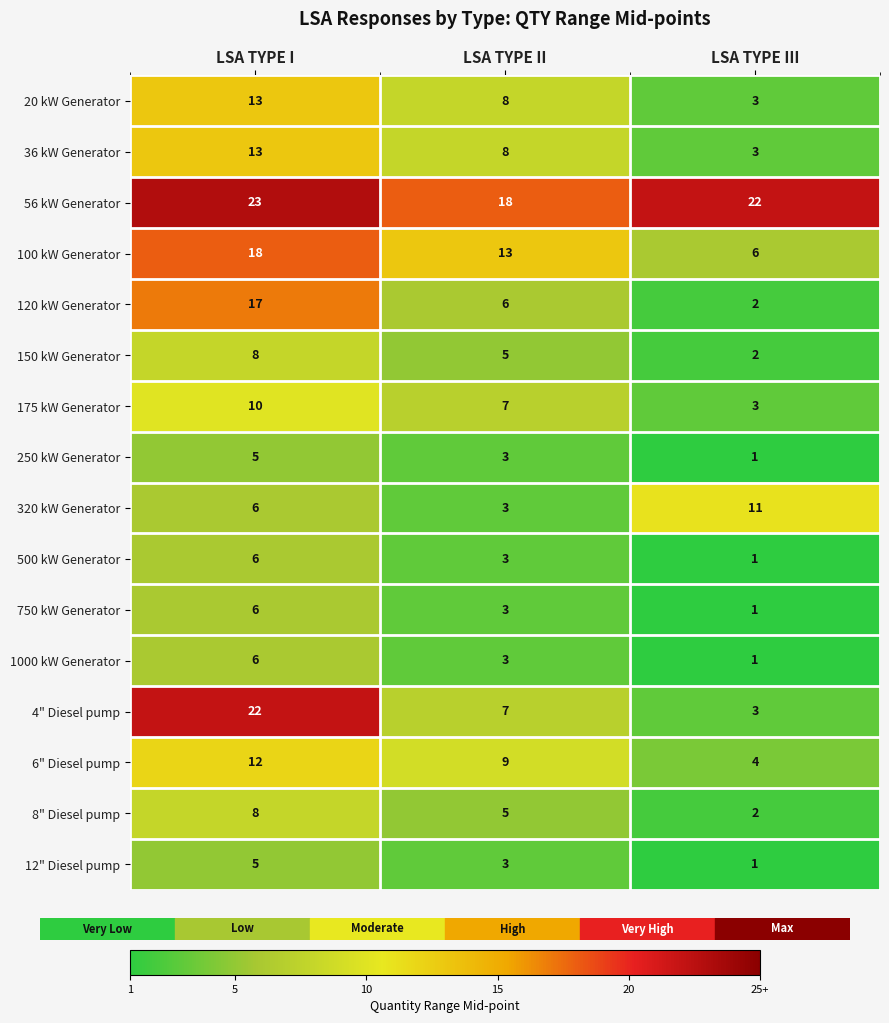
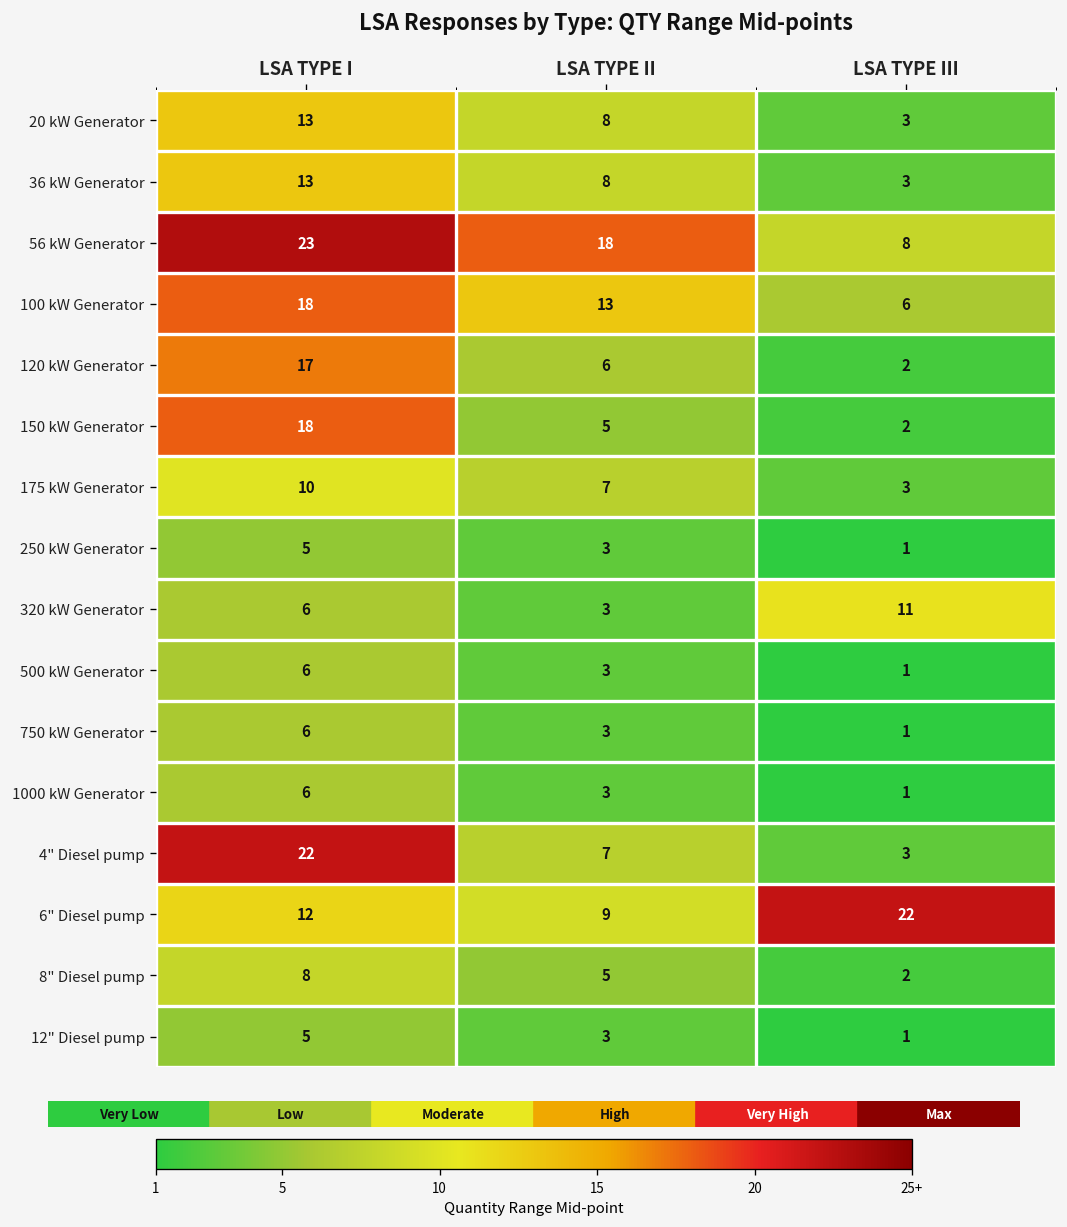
  {
    "20 kW Generator": {
      "LSA TYPE I": 13,
      "LSA TYPE II": 8,
      "LSA TYPE III": 3
    },
    "36 kW Generator": {
      "LSA TYPE I": 13,
      "LSA TYPE II": 8,
      "LSA TYPE III": 3
    },
    "56 kW Generator": {
      "LSA TYPE I": 23,
      "LSA TYPE II": 18,
-     "LSA TYPE III": 22
+     "LSA TYPE III": 8
    },
    "100 kW Generator": {
      "LSA TYPE I": 18,
      "LSA TYPE II": 13,
      "LSA TYPE III": 6
    },
    "120 kW Generator": {
      "LSA TYPE I": 17,
      "LSA TYPE II": 6,
      "LSA TYPE III": 2
    },
    "150 kW Generator": {
-     "LSA TYPE I": 8,
+     "LSA TYPE I": 18,
      "LSA TYPE II": 5,
      "LSA TYPE III": 2
    },
    "175 kW Generator": {
      "LSA TYPE I": 10,
      "LSA TYPE II": 7,
      "LSA TYPE III": 3
    },
    "250 kW Generator": {
      "LSA TYPE I": 5,
      "LSA TYPE II": 3,
      "LSA TYPE III": 1
    },
    "320 kW Generator": {
      "LSA TYPE I": 6,
      "LSA TYPE II": 3,
      "LSA TYPE III": 11
    },
    "500 kW Generator": {
      "LSA TYPE I": 6,
      "LSA TYPE II": 3,
      "LSA TYPE III": 1
    },
    "750 kW Generator": {
      "LSA TYPE I": 6,
      "LSA TYPE II": 3,
      "LSA TYPE III": 1
    },
    "1000 kW Generator": {
      "LSA TYPE I": 6,
      "LSA TYPE II": 3,
      "LSA TYPE III": 1
    },
    "4\" Diesel pump": {
      "LSA TYPE I": 22,
      "LSA TYPE II": 7,
      "LSA TYPE III": 3
    },
    "6\" Diesel pump": {
      "LSA TYPE I": 12,
      "LSA TYPE II": 9,
-     "LSA TYPE III": 4
+     "LSA TYPE III": 22
    },
    "8\" Diesel pump": {
      "LSA TYPE I": 8,
      "LSA TYPE II": 5,
      "LSA TYPE III": 2
    },
    "12\" Diesel pump": {
      "LSA TYPE I": 5,
      "LSA TYPE II": 3,
      "LSA TYPE III": 1
    }
  }
